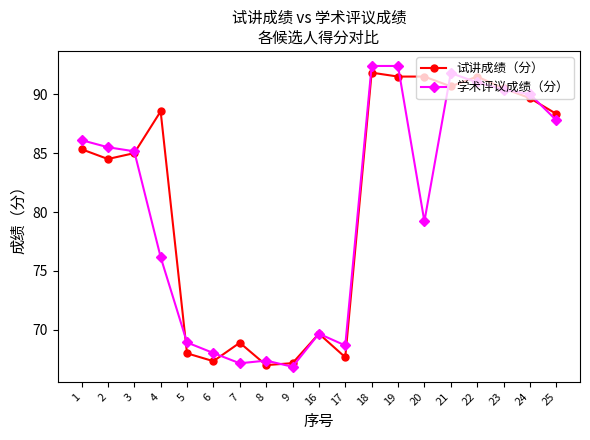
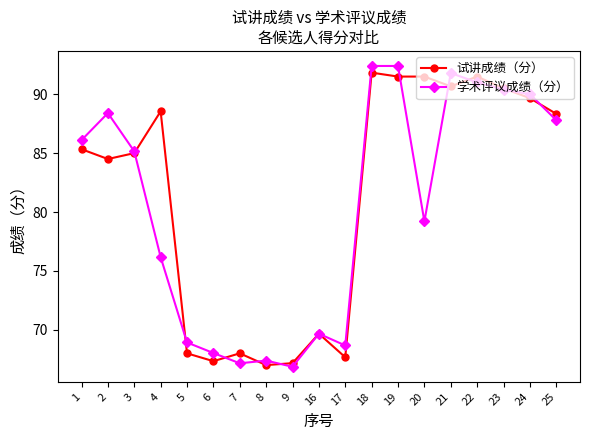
  {
    "试讲成绩（分）": {
      "1": 85.3,
      "2": 84.5,
      "4": 88.5,
      "5": 68.0,
      "6": 67.3,
-     "7": 68.9,
+     "7": 68.0,
      "8": 67.0,
      "9": 67.2,
      "17": 67.7,
      "18": 91.8,
      "19": 91.5,
      "25": 88.3
    },
    "学术评议成绩（分）": {
      "1": 86.1,
-     "2": 85.5,
+     "2": 88.4,
      "4": 76.2,
      "5": 68.9,
      "6": 68.0,
      "7": 67.2,
      "8": 67.4,
      "9": 66.9,
      "17": 68.7,
      "18": 92.4,
      "19": 92.4,
      "20": 79.2,
      "25": 87.8
    }
  }
